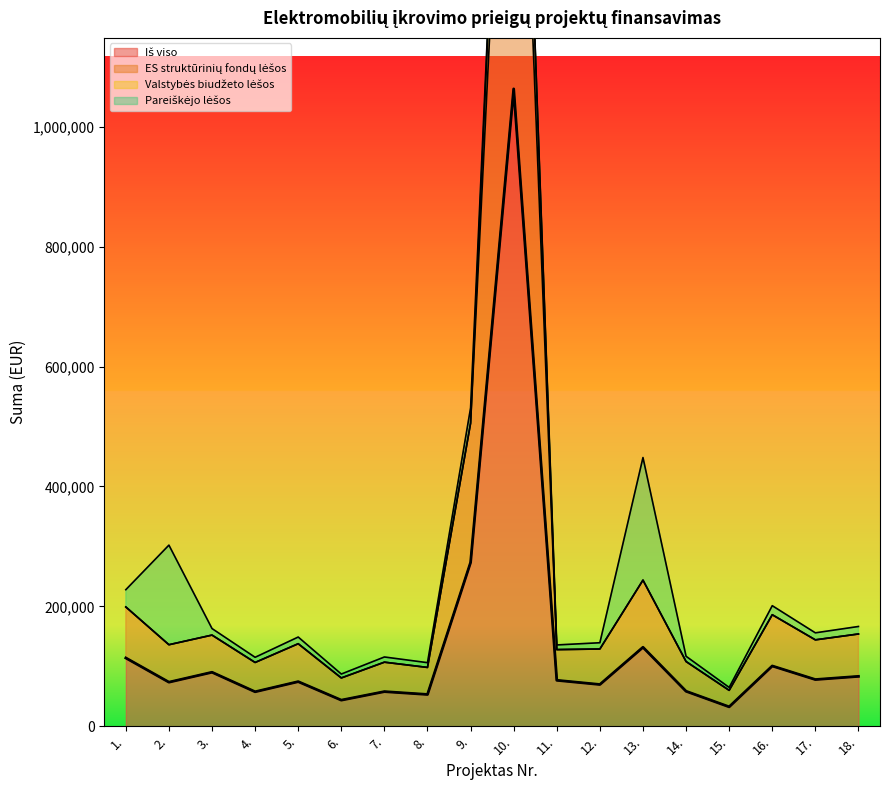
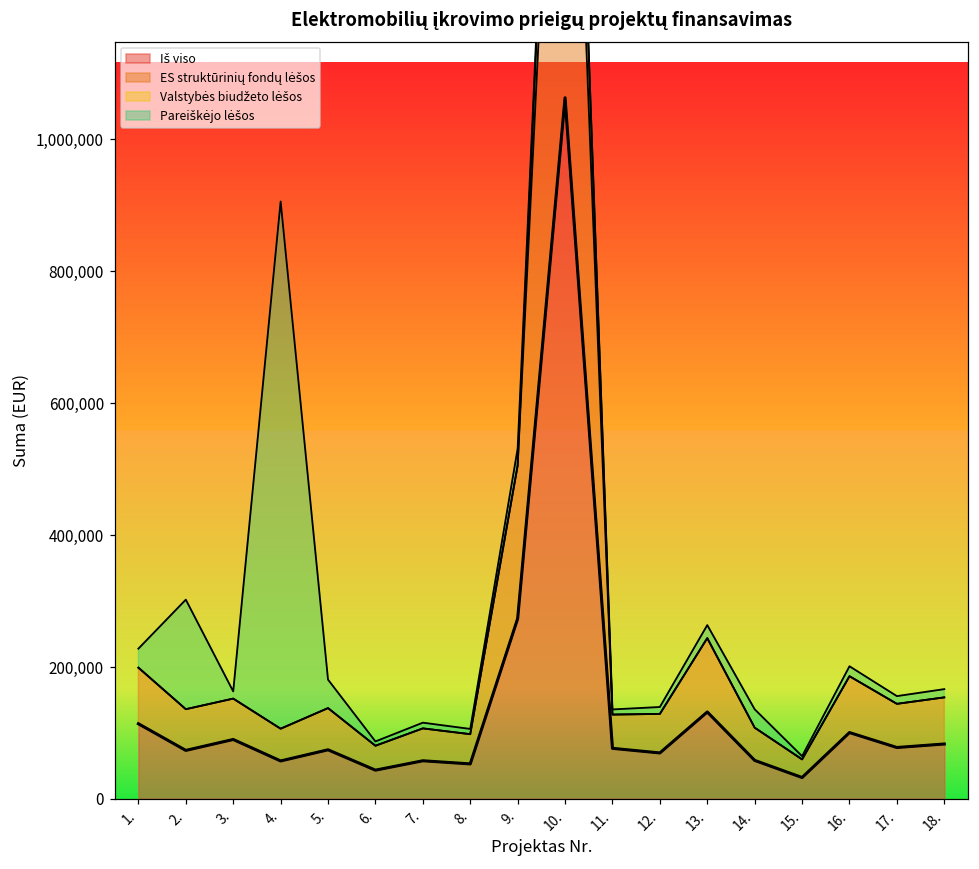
  {
    "Pareiškėjo lėšos": {
      "1.": "30,000",
      "2.": "170,000",
      "3.": "10,000",
-     "4.": "10,000",
-     "5.": "10,000",
+     "4.": "800,000",
+     "5.": "40,000",
      "6.": "10,000",
      "7.": "10,000",
      "8.": "10,000",
      "9.": "30,000",
      "11.": "10,000",
      "12.": "10,000",
-     "13.": "200,000",
-     "14.": "10,000",
+     "13.": "20,000",
+     "14.": "30,000",
      "15.": "0",
      "16.": "20,000",
      "17.": "10,000",
      "18.": "10,000"
    }
  }
